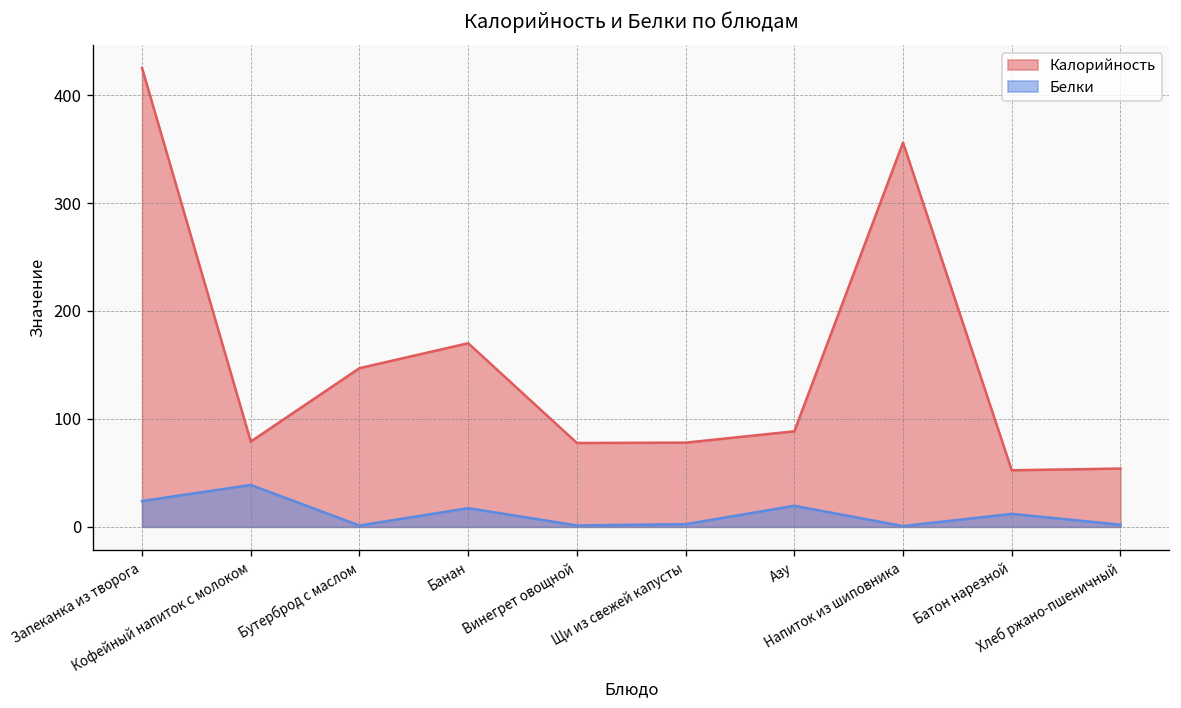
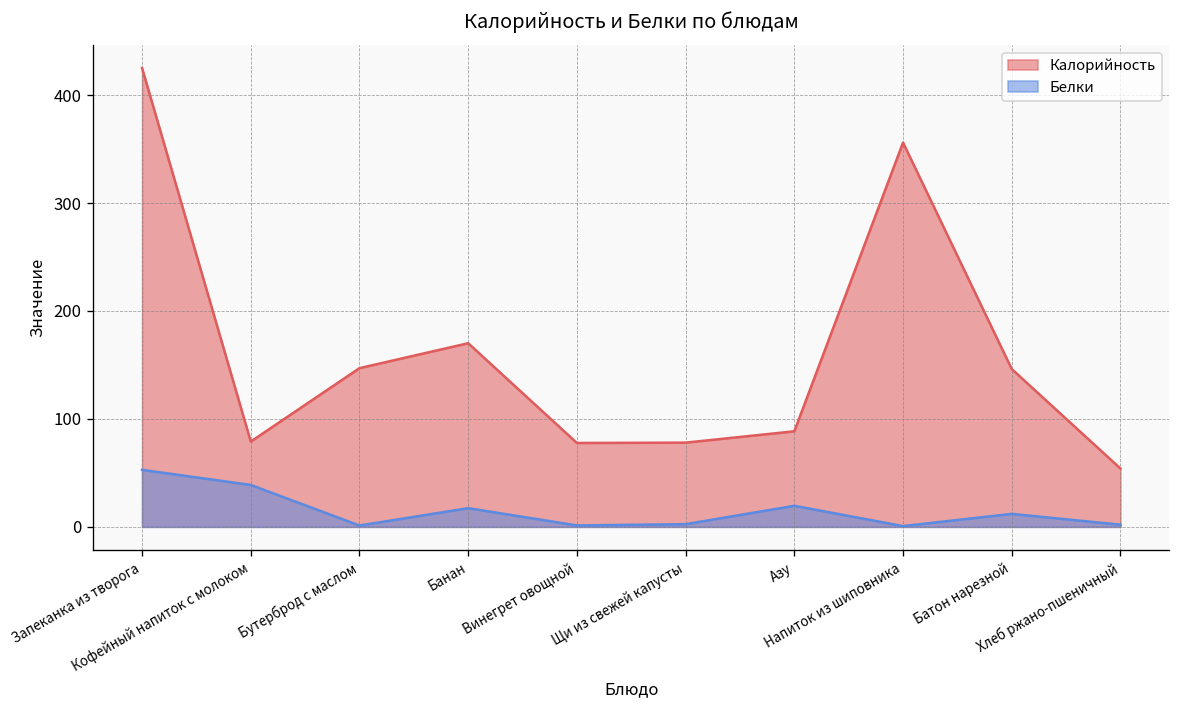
  {
    "Калорийность": {
      "Запеканка из творога": 430,
      "Кофейный напиток с молоком": 80,
      "Бутерброд с маслом": 150,
      "Банан": 170,
      "Винегрет овощной": 80,
      "Щи из свежей капусты": 80,
      "Азу": 90,
      "Напиток из шиповника": 360,
-     "Батон нарезной": 50,
+     "Батон нарезной": 150,
      "Хлеб ржано-пшеничный": 50
    },
    "Белки": {
-     "Запеканка из творога": 20,
+     "Запеканка из творога": 50,
      "Кофейный напиток с молоком": 40,
      "Бутерброд с маслом": 0,
      "Банан": 20,
      "Винегрет овощной": 0,
      "Щи из свежей капусты": 0,
      "Азу": 20,
      "Напиток из шиповника": 0,
      "Батон нарезной": 10,
      "Хлеб ржано-пшеничный": 0
    }
  }
